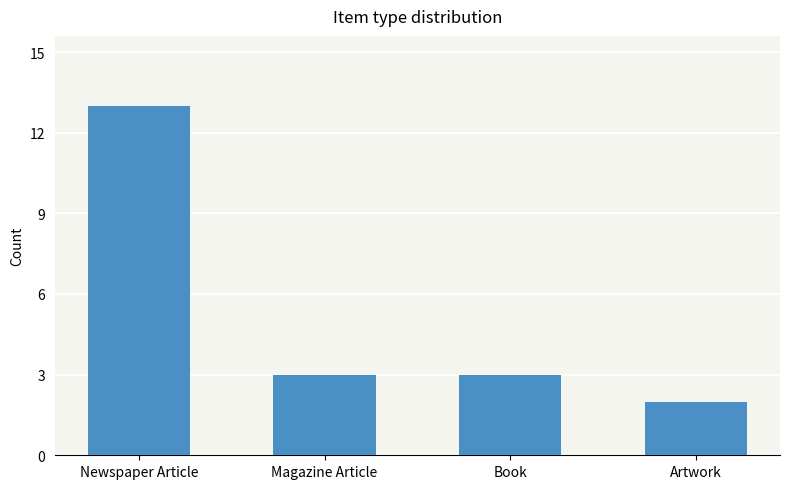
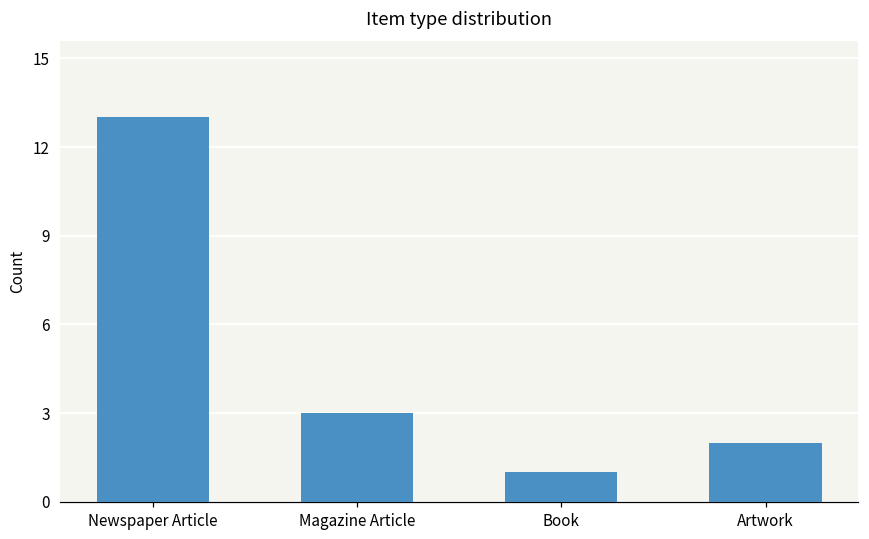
  {
    "Newspaper Article": 13,
    "Magazine Article": 3,
-   "Book": 3,
+   "Book": 1,
    "Artwork": 2
  }
